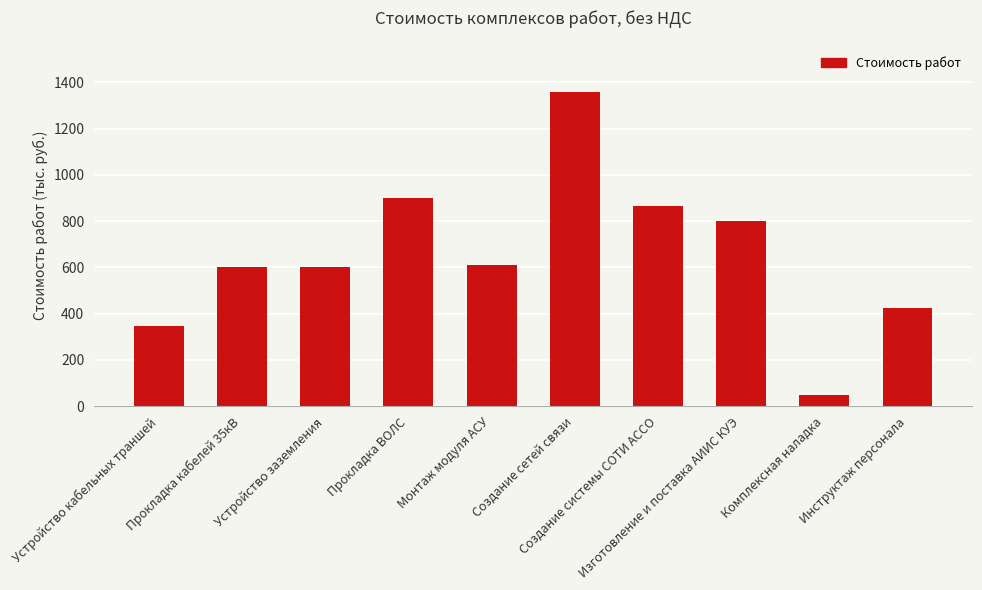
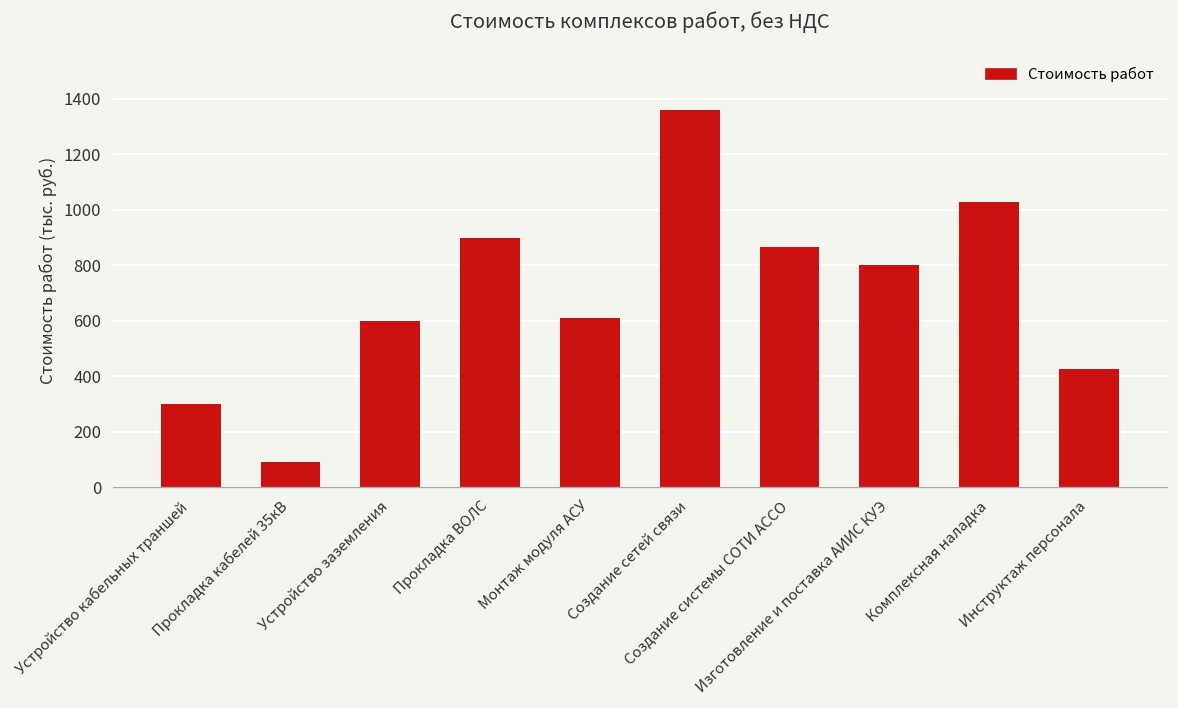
  {
-   "Устройство кабельных траншей": 350,
-   "Прокладка кабелей 35кВ": 600,
+   "Устройство кабельных траншей": 300,
+   "Прокладка кабелей 35кВ": 90,
    "Устройство заземления": 600,
    "Прокладка ВОЛС": 900,
    "Монтаж модуля АСУ": 610,
    "Создание сетей связи": 1360,
    "Создание системы СОТИ АССО": 870,
    "Изготовление и поставка АИИС КУЭ": 800,
-   "Комплексная наладка": 50,
+   "Комплексная наладка": 1030,
    "Инструктаж персонала": 430
  }
